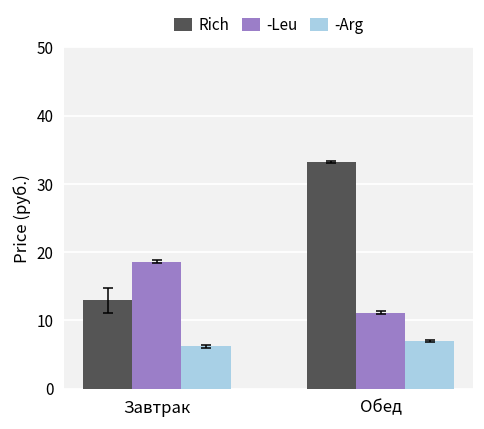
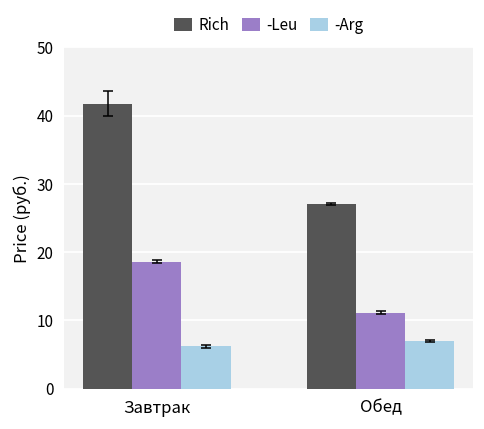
  {
    "Rich": {
-     "Завтрак": 13,
-     "Обед": 33
+     "Завтрак": 42,
+     "Обед": 27
    },
    "-Leu": {
      "Завтрак": 19,
      "Обед": 11
    },
    "-Arg": {
      "Завтрак": 6,
      "Обед": 7
    }
  }
